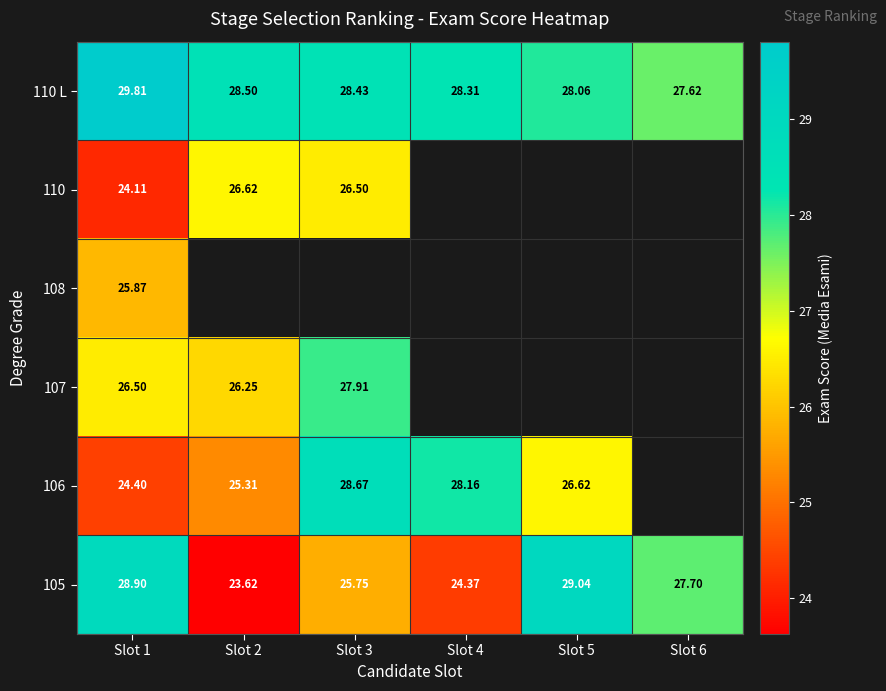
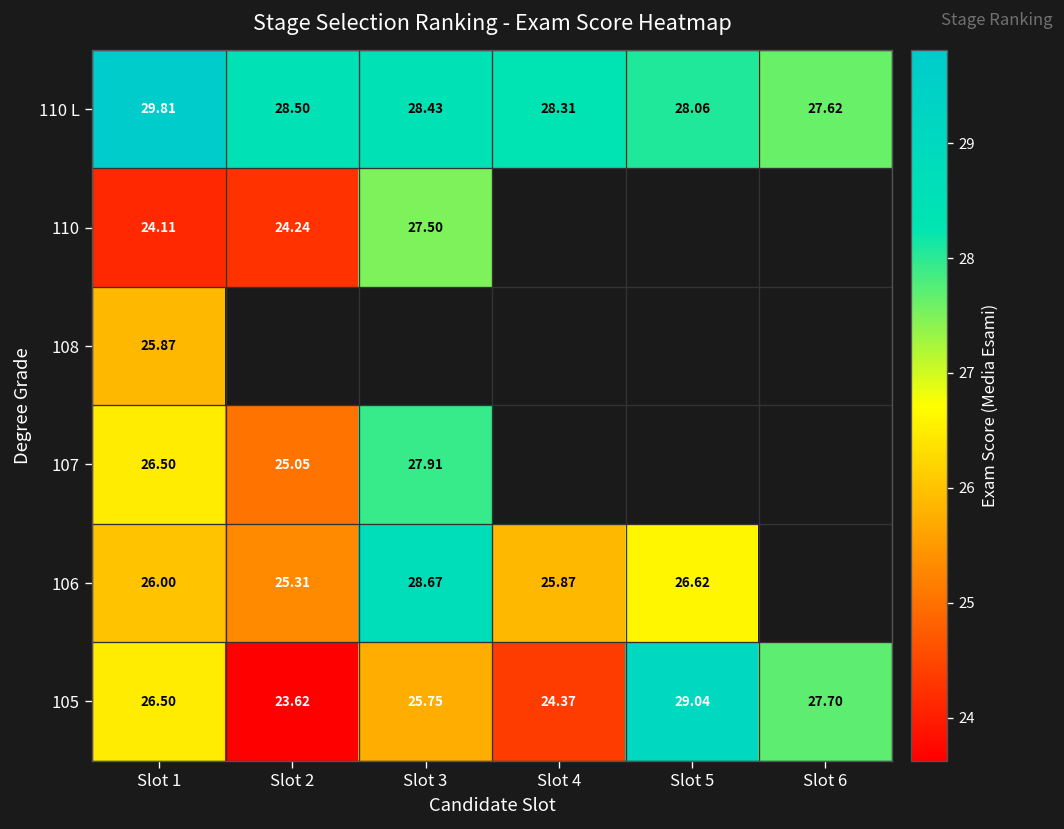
  {
    "110 L": {
      "Slot 1": 29.81,
      "Slot 2": 28.50,
      "Slot 3": 28.43,
      "Slot 4": 28.31,
      "Slot 5": 28.06,
      "Slot 6": 27.62
    },
    "110": {
      "Slot 1": 24.11,
-     "Slot 2": 26.62,
-     "Slot 3": 26.50
+     "Slot 2": 24.24,
+     "Slot 3": 27.50
    },
    "108": {
      "Slot 1": 25.87
    },
    "107": {
      "Slot 1": 26.50,
-     "Slot 2": 26.25,
+     "Slot 2": 25.05,
      "Slot 3": 27.91
    },
    "106": {
-     "Slot 1": 24.40,
+     "Slot 1": 26.00,
      "Slot 2": 25.31,
      "Slot 3": 28.67,
-     "Slot 4": 28.16,
+     "Slot 4": 25.87,
      "Slot 5": 26.62
    },
    "105": {
-     "Slot 1": 28.90,
+     "Slot 1": 26.50,
      "Slot 2": 23.62,
      "Slot 3": 25.75,
      "Slot 4": 24.37,
      "Slot 5": 29.04,
      "Slot 6": 27.70
    }
  }
